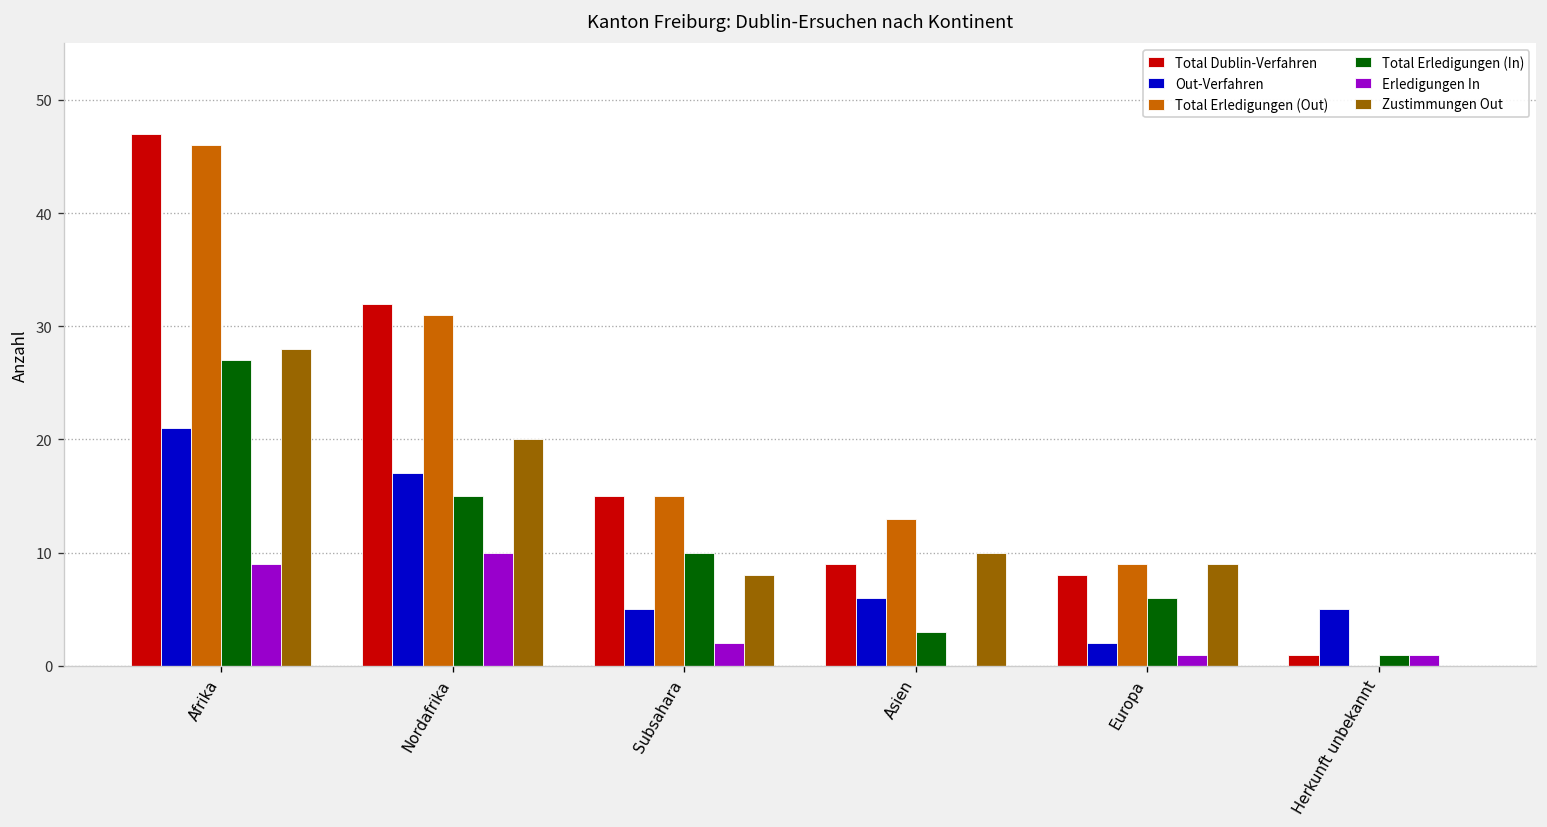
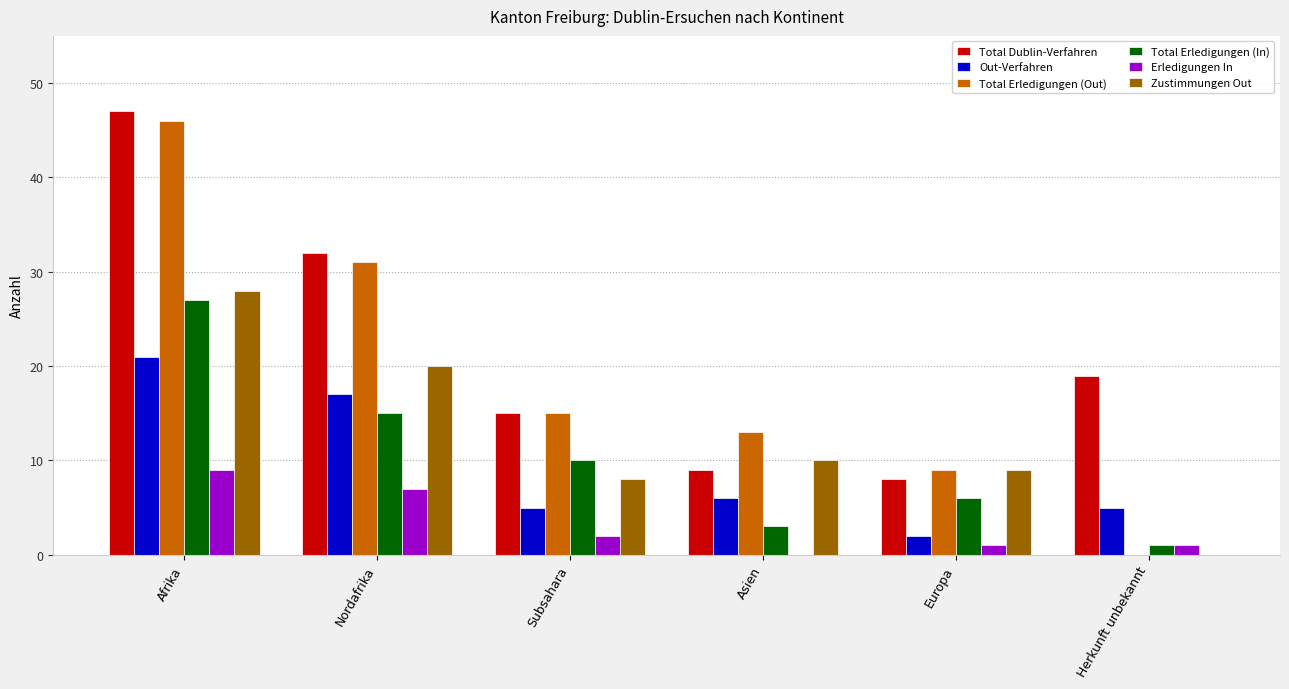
  {
    "Total Dublin-Verfahren": {
      "Afrika": 47,
      "Nordafrika": 32,
      "Subsahara": 15,
      "Asien": 9,
      "Europa": 8,
-     "Herkunft unbekannt": 1
+     "Herkunft unbekannt": 19
    },
    "Out-Verfahren": {
      "Afrika": 21,
      "Nordafrika": 17,
      "Subsahara": 5,
      "Asien": 6,
      "Europa": 2,
      "Herkunft unbekannt": 5
    },
    "Total Erledigungen (In)": {
      "Afrika": 27,
      "Nordafrika": 15,
      "Subsahara": 10,
      "Asien": 3,
      "Europa": 6,
      "Herkunft unbekannt": 1
    },
    "Erledigungen In": {
      "Afrika": 9,
-     "Nordafrika": 10,
+     "Nordafrika": 7,
      "Subsahara": 2,
      "Asien": 0,
      "Europa": 1,
      "Herkunft unbekannt": 1
    }
  }
